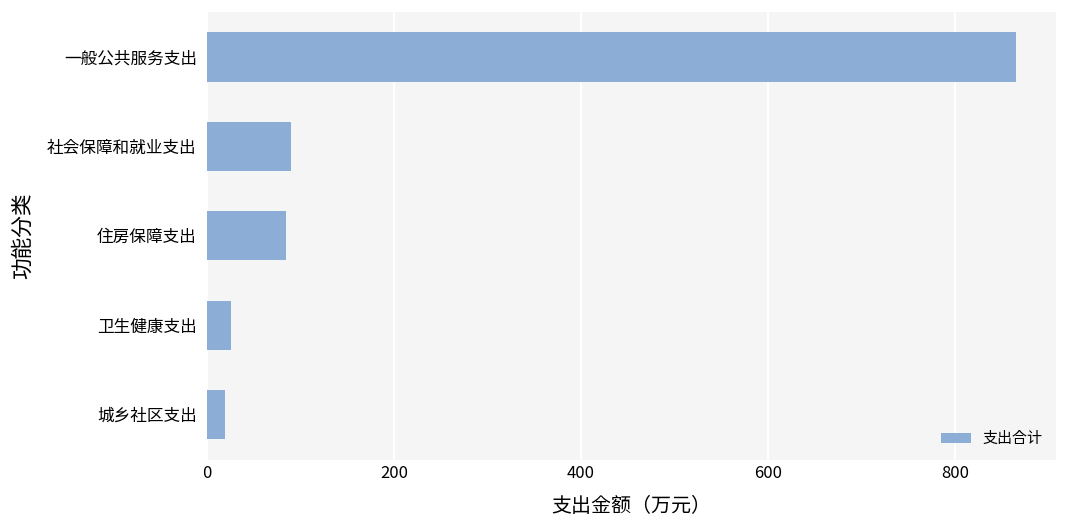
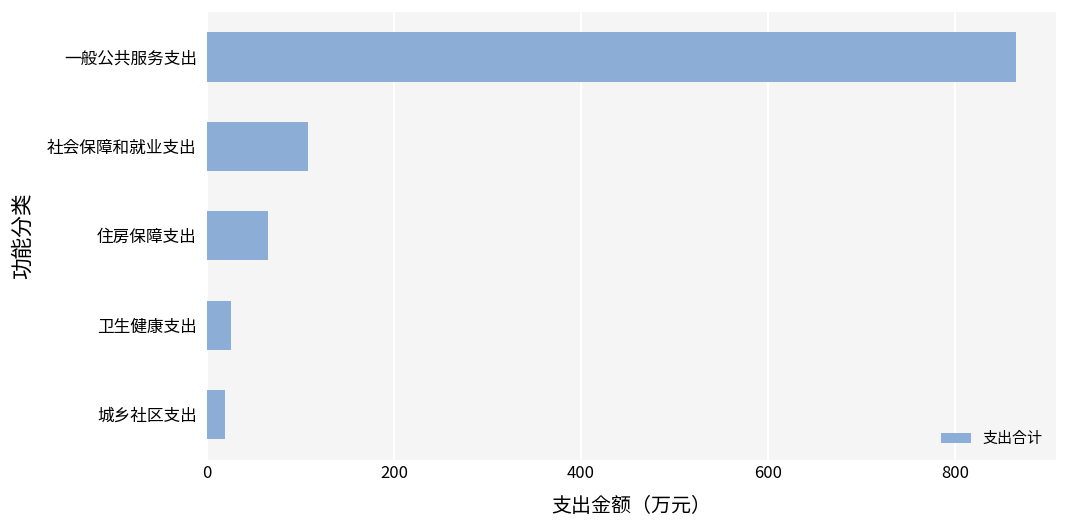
  {
    "一般公共服务支出": 860,
-   "社会保障和就业支出": 90,
-   "住房保障支出": 80,
+   "社会保障和就业支出": 110,
+   "住房保障支出": 70,
    "卫生健康支出": 30,
    "城乡社区支出": 20
  }
